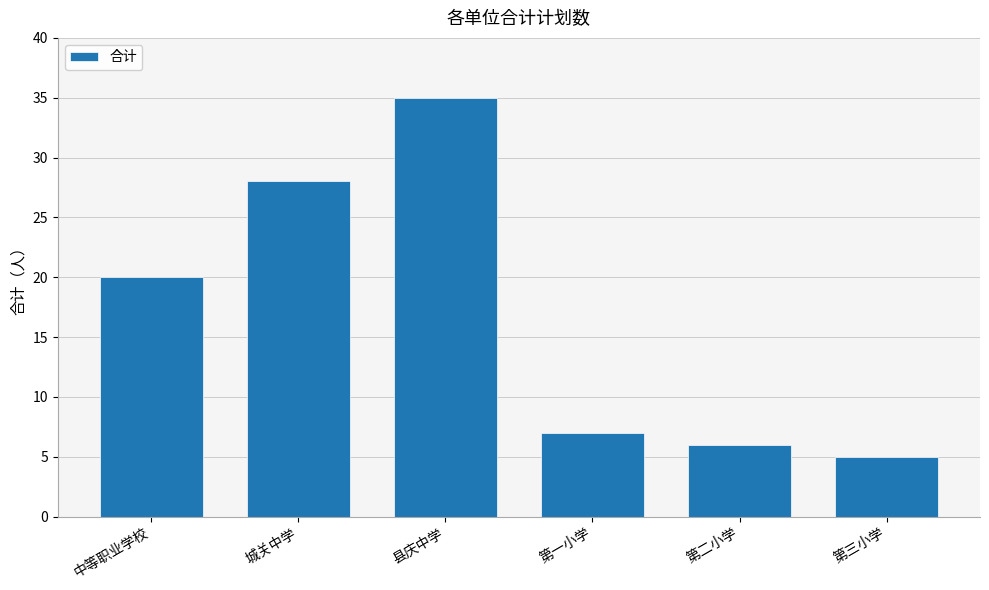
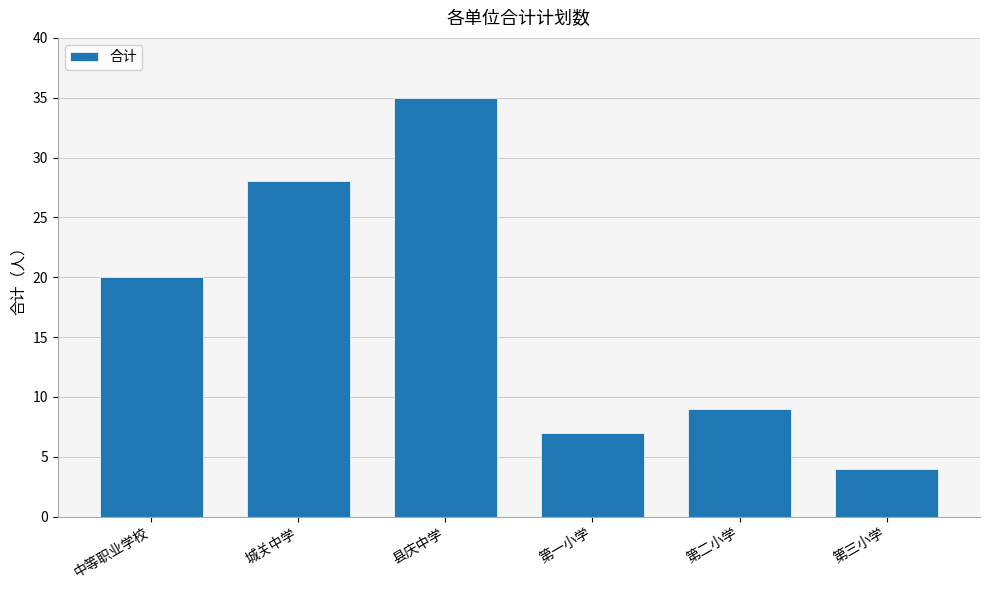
  {
    "中等职业学校": 20,
    "城关中学": 28,
    "县庆中学": 35,
    "第一小学": 7,
-   "第二小学": 6,
-   "第三小学": 5
+   "第二小学": 9,
+   "第三小学": 4
  }
